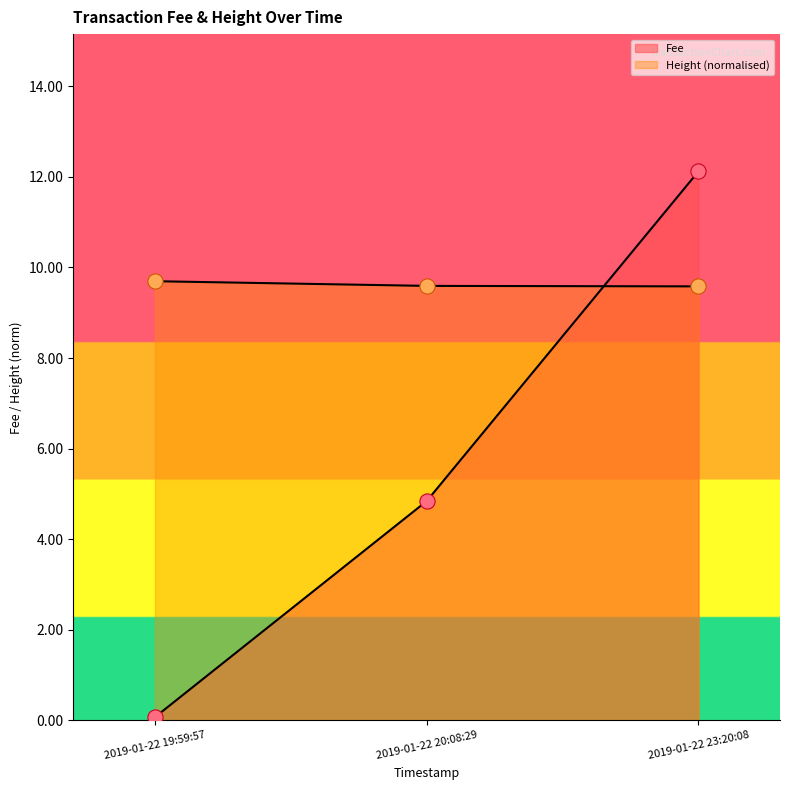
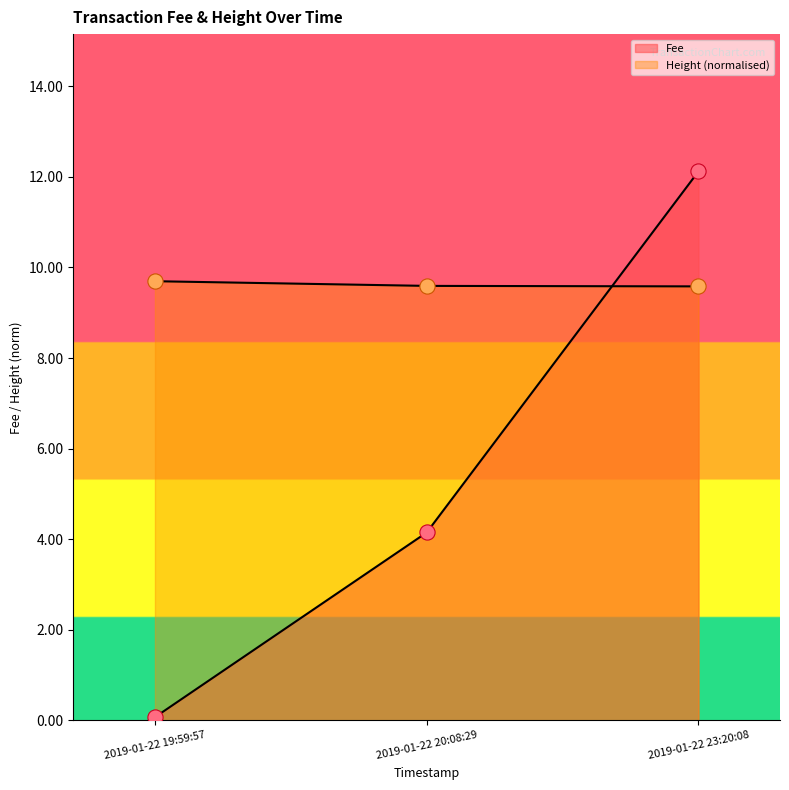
  {
    "Fee": {
      "2019-01-22 19:59:57": 0.1,
-     "2019-01-22 20:08:29": 4.8,
+     "2019-01-22 20:08:29": 4.1,
      "2019-01-22 23:20:08": 12.1
    },
    "Height (normalised)": {
      "2019-01-22 19:59:57": 9.7,
      "2019-01-22 20:08:29": 9.6,
      "2019-01-22 23:20:08": 9.6
    }
  }
